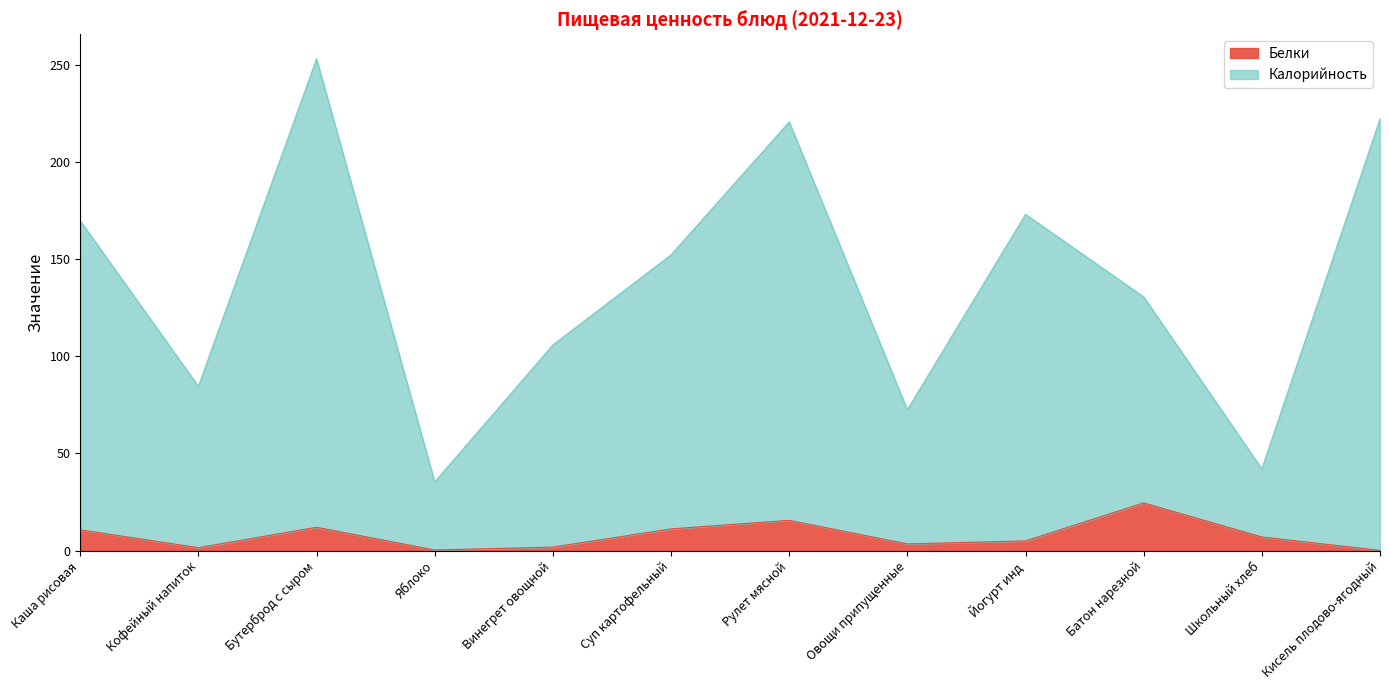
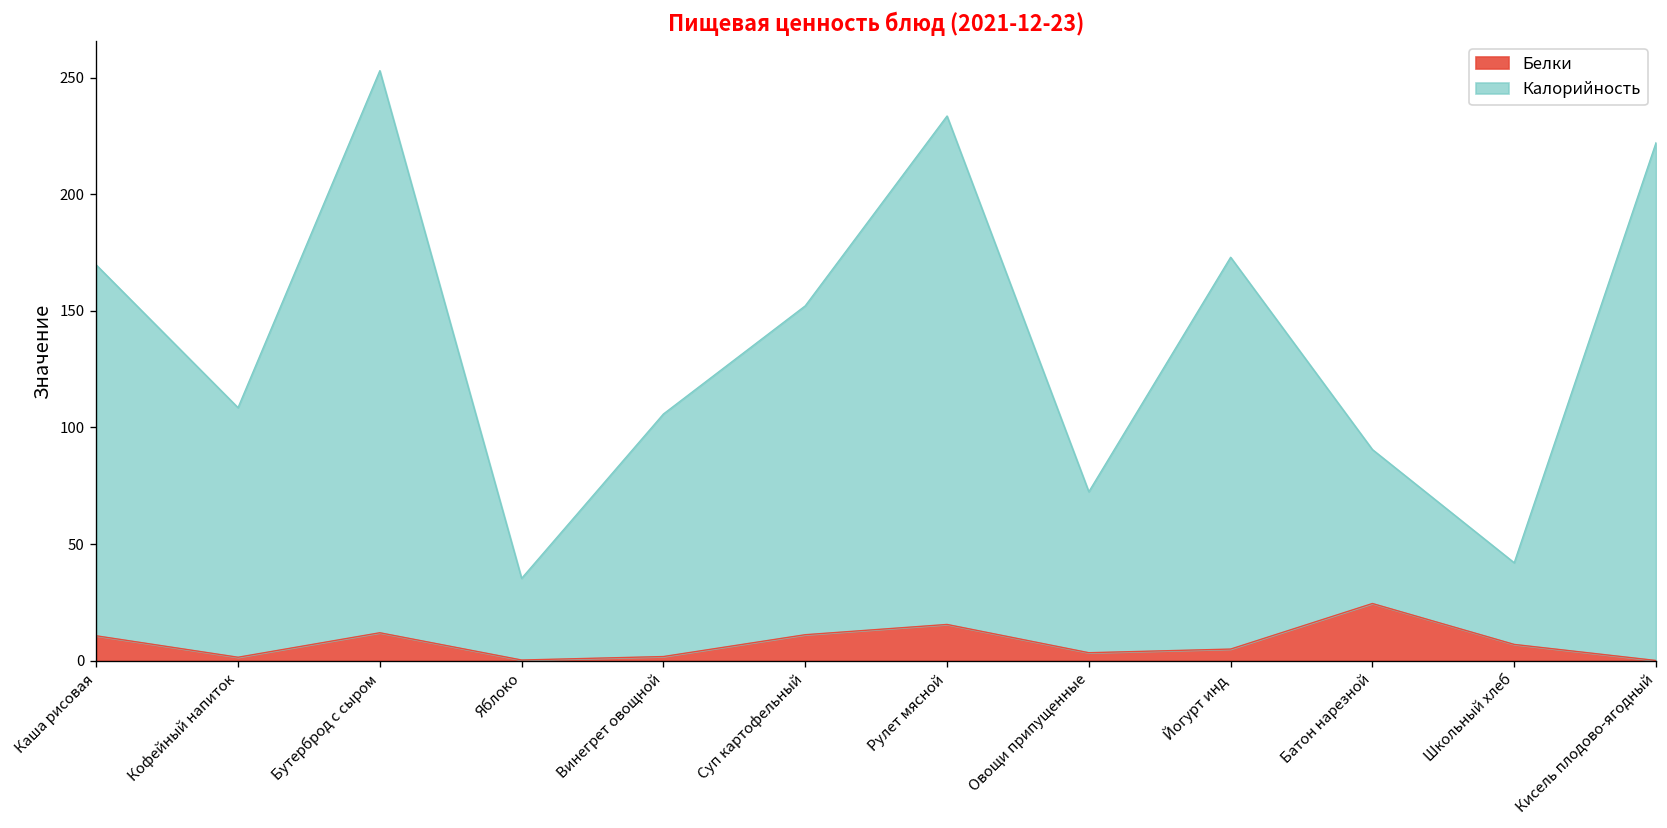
  {
    "Белки": {
      "Каша рисовая": 11,
      "Кофейный напиток": 2,
      "Бутерброд с сыром": 12,
      "Яблоко": 0,
      "Винегрет овощной": 2,
      "Суп картофельный": 11,
      "Рулет мясной": 16,
      "Овощи припущенные": 3,
      "Йогурт инд": 5,
      "Батон нарезной": 25,
      "Школьный хлеб": 7,
      "Кисель плодово-ягодный": 0
    },
    "Калорийность": {
      "Каша рисовая": 159,
-     "Кофейный напиток": 83,
+     "Кофейный напиток": 107,
      "Бутерброд с сыром": 241,
      "Яблоко": 35,
      "Винегрет овощной": 104,
      "Суп картофельный": 141,
-     "Рулет мясной": 205,
+     "Рулет мясной": 218,
      "Овощи припущенные": 69,
      "Йогурт инд": 168,
-     "Батон нарезной": 106,
+     "Батон нарезной": 66,
      "Школьный хлеб": 35,
      "Кисель плодово-ягодный": 222
    }
  }
